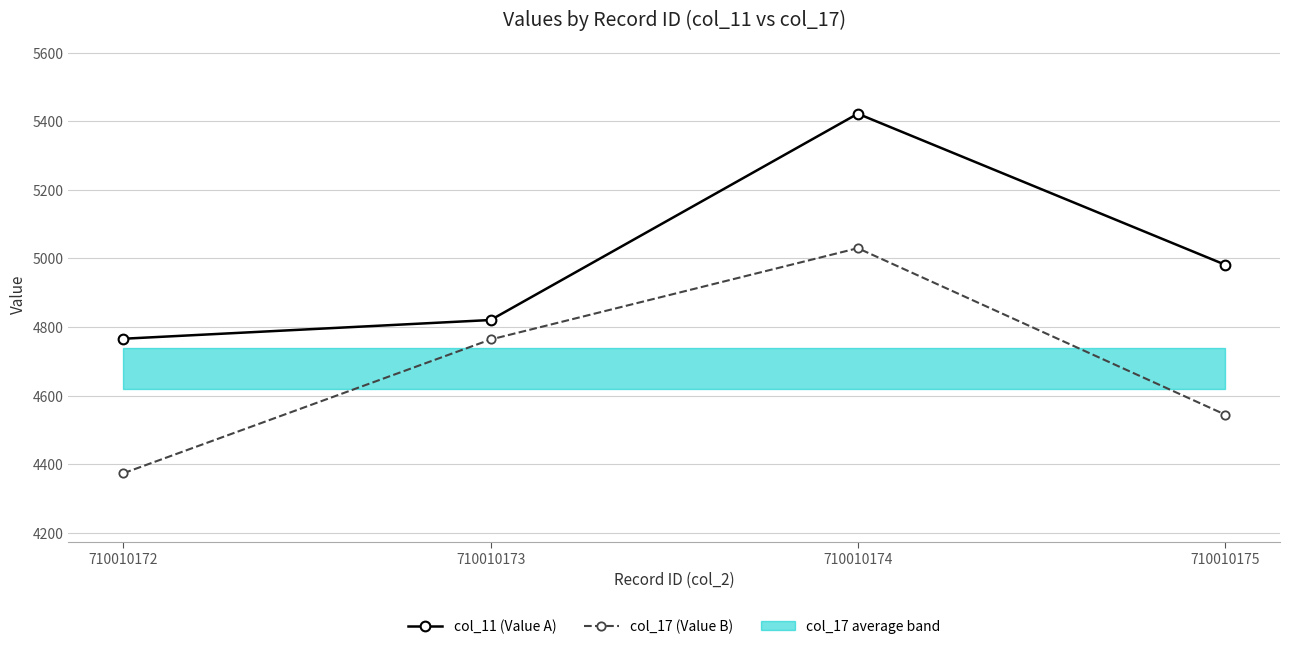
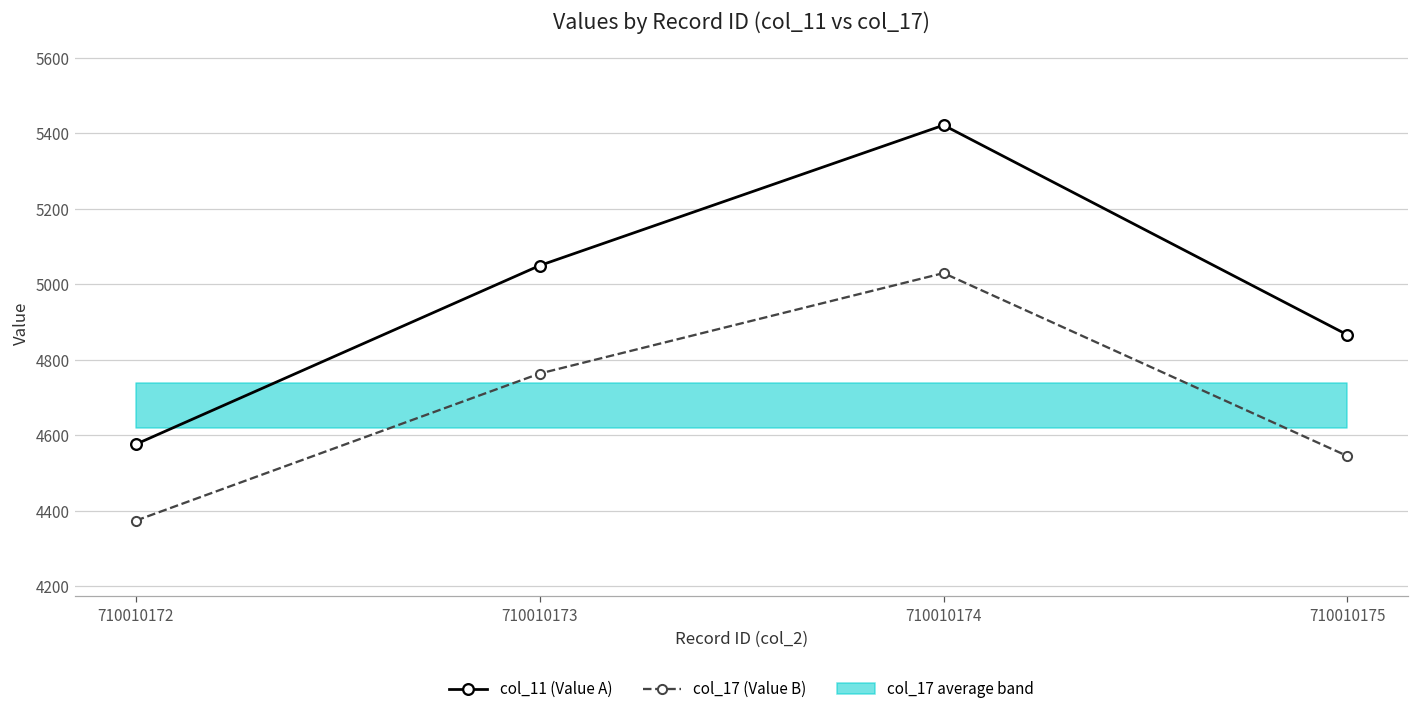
  {
    "col_11 (Value A)": {
-     "710010172": 4770,
-     "710010173": 4820,
+     "710010172": 4580,
+     "710010173": 5050,
      "710010174": 5420,
-     "710010175": 4980
+     "710010175": 4870
    },
    "col_17 (Value B)": {
      "710010172": 4370,
      "710010173": 4760,
      "710010174": 5030,
      "710010175": 4550
    }
  }
